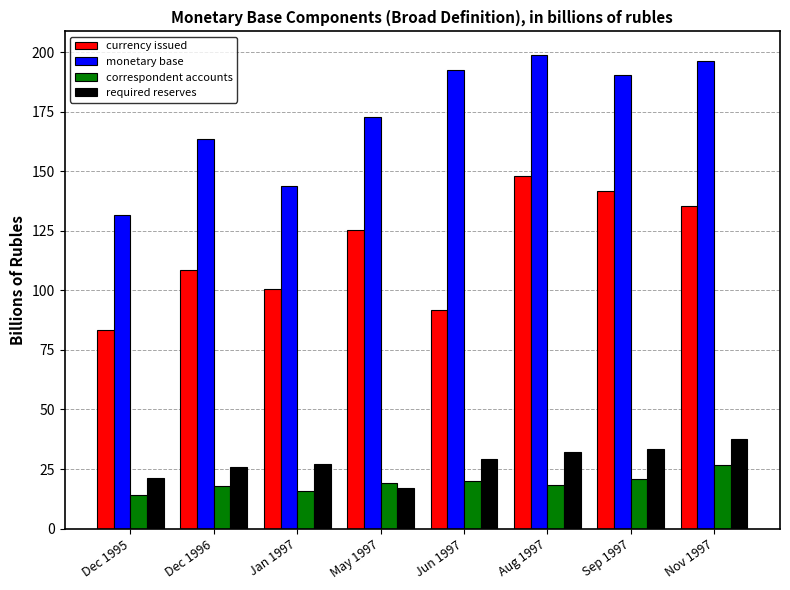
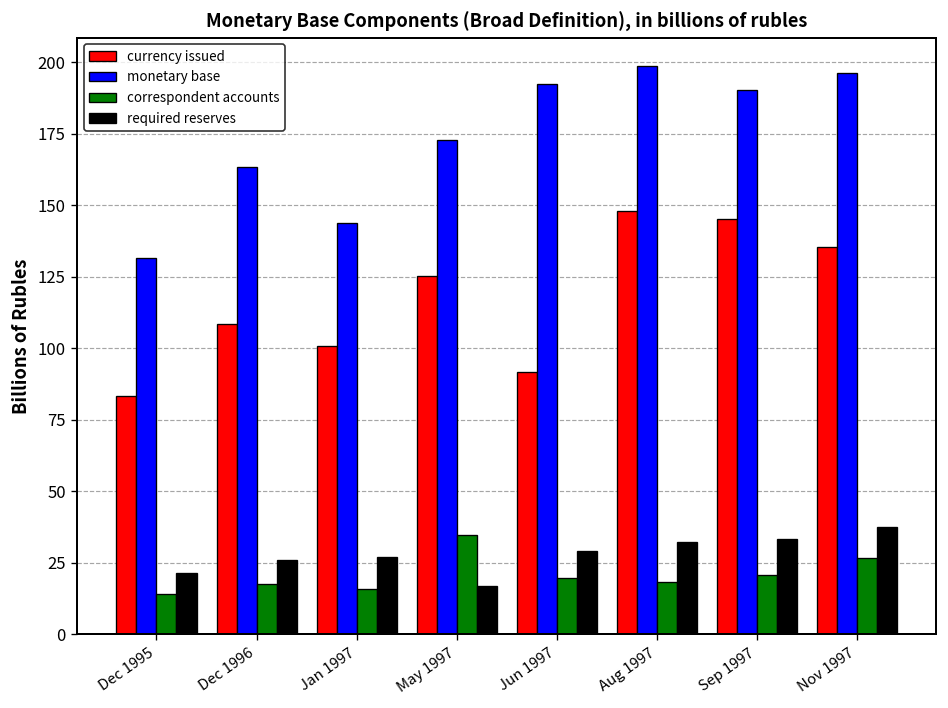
  {
    "currency issued": {
      "Dec 1995": 83,
      "Dec 1996": 109,
      "Jan 1997": 101,
      "May 1997": 125,
      "Jun 1997": 92,
      "Aug 1997": 148,
-     "Sep 1997": 142,
+     "Sep 1997": 145,
      "Nov 1997": 136
    },
    "monetary base": {
      "Dec 1995": 132,
      "Dec 1996": 163,
      "Jan 1997": 144,
      "May 1997": 173,
      "Jun 1997": 192,
      "Aug 1997": 199,
      "Sep 1997": 190,
      "Nov 1997": 196
    },
    "correspondent accounts": {
      "Dec 1995": 14,
      "Dec 1996": 18,
      "Jan 1997": 16,
-     "May 1997": 19,
+     "May 1997": 35,
      "Jun 1997": 20,
      "Aug 1997": 18,
      "Sep 1997": 21,
      "Nov 1997": 27
    },
    "required reserves": {
      "Dec 1995": 21,
      "Dec 1996": 26,
      "Jan 1997": 27,
      "May 1997": 17,
      "Jun 1997": 29,
      "Aug 1997": 32,
      "Sep 1997": 34,
      "Nov 1997": 38
    }
  }
